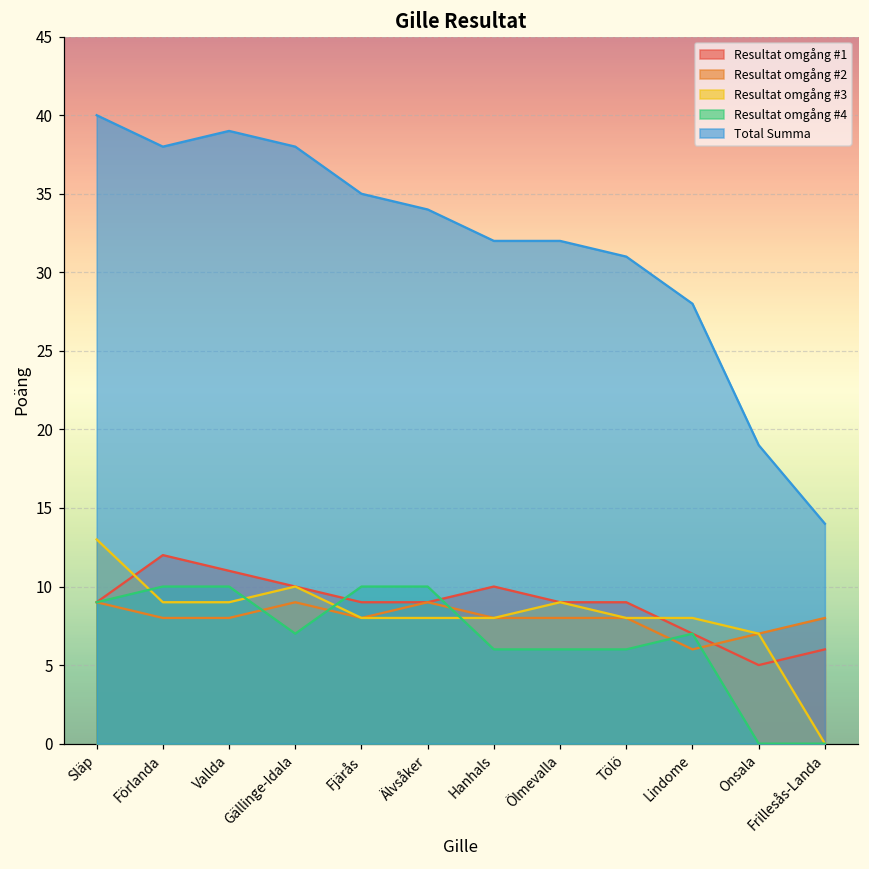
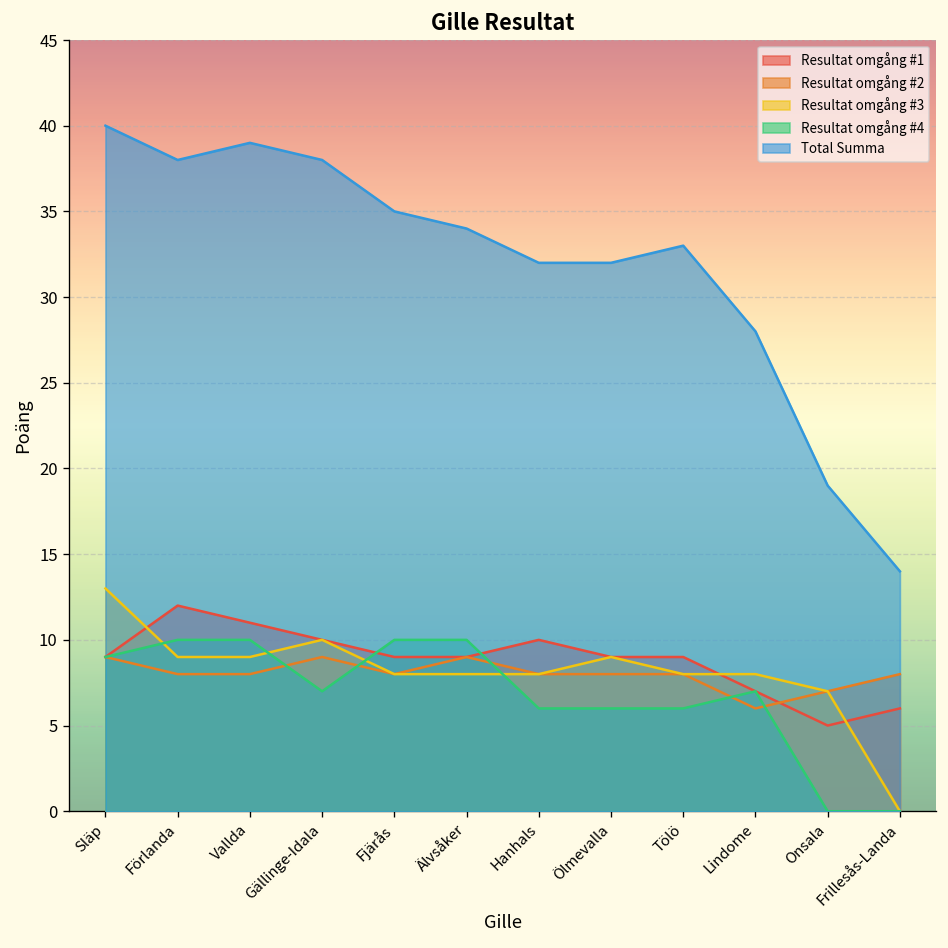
  {
    "Resultat omgång #3": {
      "Släp": 13,
      "Förlanda": 9,
      "Vallda": 9,
      "Älvsåker": 8,
      "Lindome": 8
    },
    "Resultat omgång #4": {
      "Förlanda": 10,
      "Vallda": 10,
      "Gällinge-Idala": 7,
      "Fjärås": 10,
      "Älvsåker": 10,
      "Hanhals": 6,
      "Ölmevalla": 6,
      "Tölö": 6,
      "Onsala": 0
    },
    "Total Summa": {
      "Släp": 40,
      "Förlanda": 38,
      "Vallda": 39,
      "Gällinge-Idala": 38,
      "Fjärås": 35,
      "Älvsåker": 34,
      "Hanhals": 32,
      "Ölmevalla": 32,
-     "Tölö": 31,
+     "Tölö": 33,
      "Lindome": 28,
      "Onsala": 19,
      "Frillesås-Landa": 14
    }
  }
